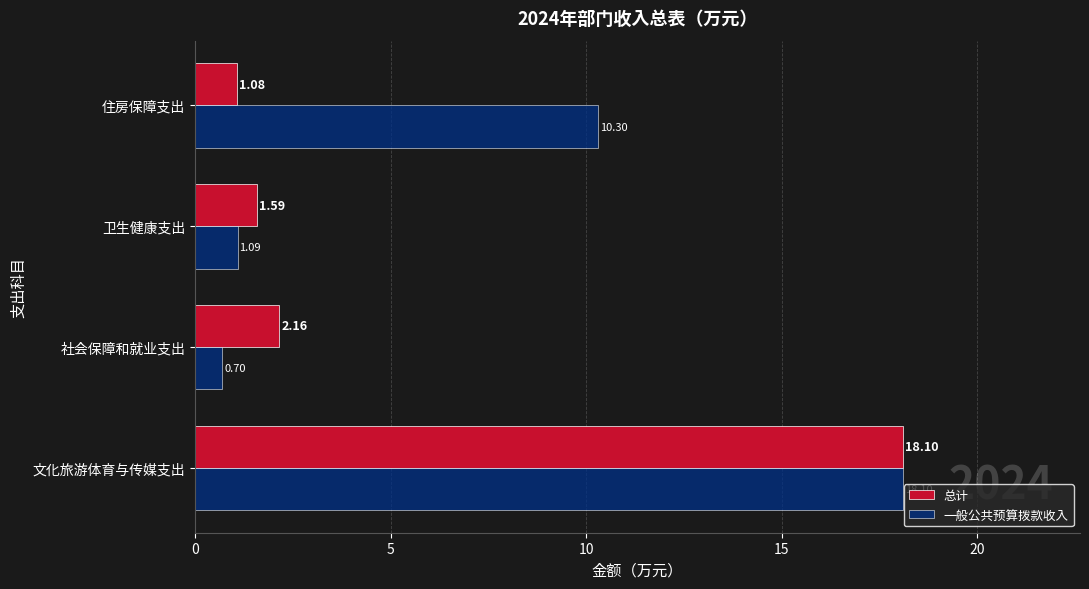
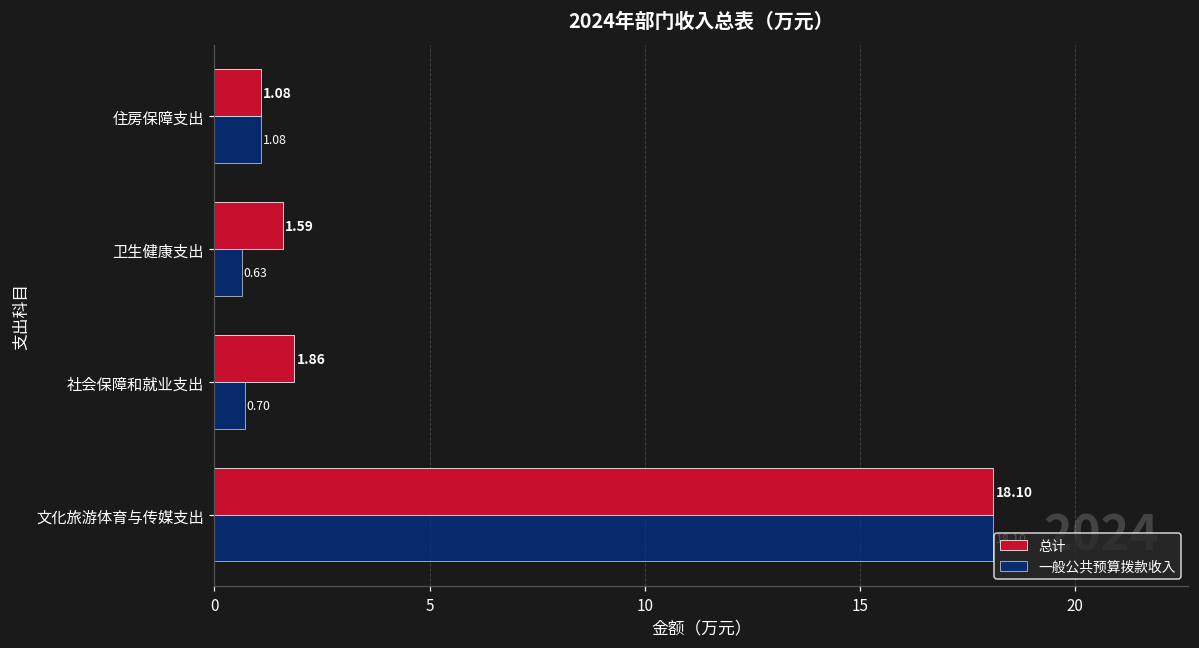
  {
    "总计": {
      "住房保障支出": 1.08,
      "卫生健康支出": 1.59,
-     "社会保障和就业支出": 2.16,
+     "社会保障和就业支出": 1.86,
      "文化旅游体育与传媒支出": 18.10
    },
    "一般公共预算拨款收入": {
-     "住房保障支出": 10.30,
-     "卫生健康支出": 1.09,
+     "住房保障支出": 1.08,
+     "卫生健康支出": 0.63,
      "社会保障和就业支出": 0.70
    }
  }
